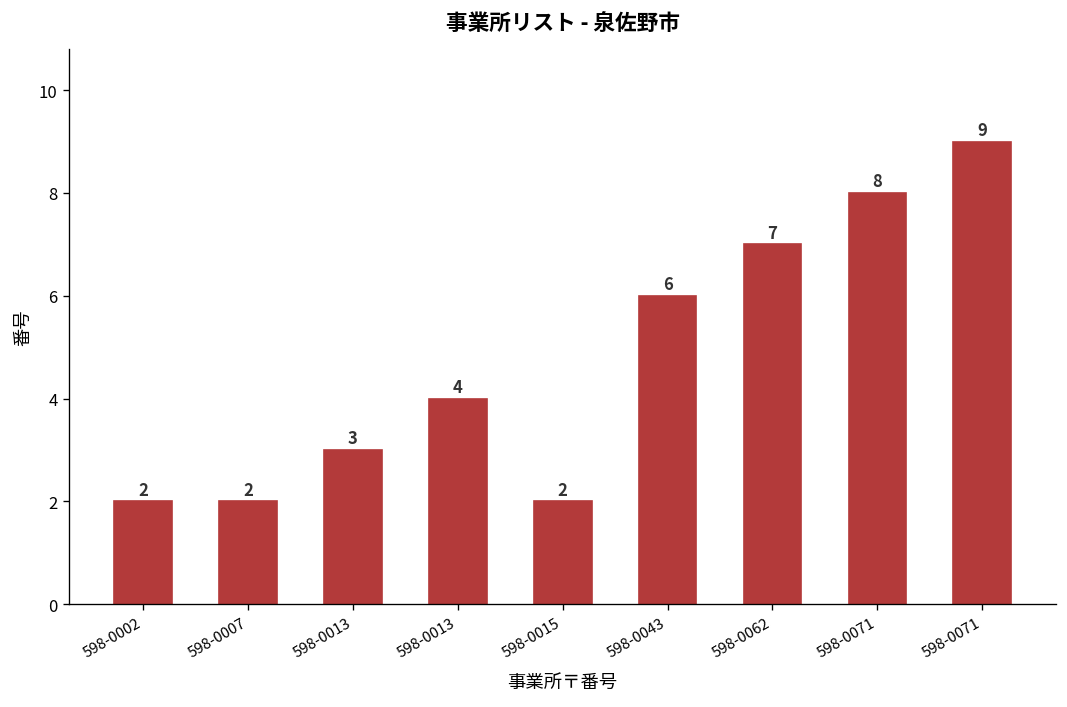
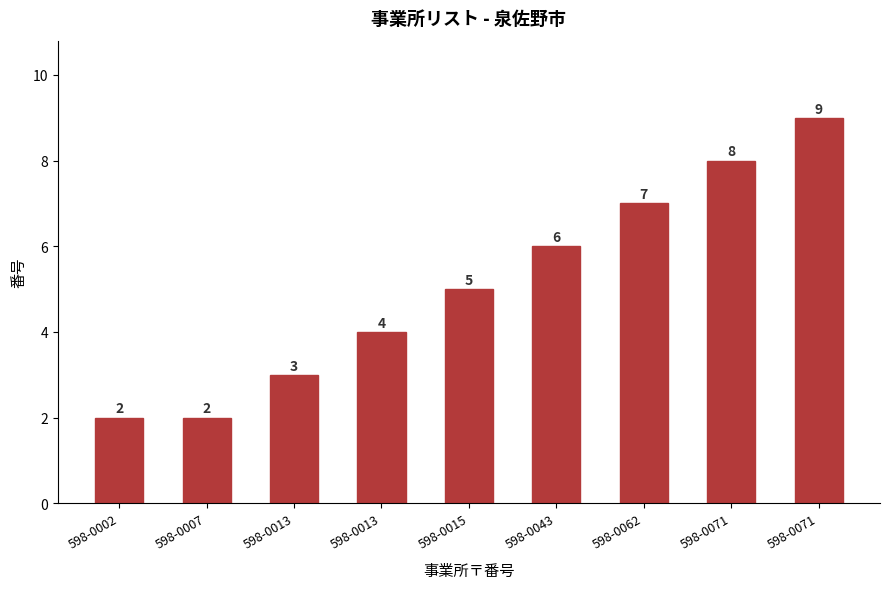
  {
    "598-0002": 2,
    "598-0007": 2,
-   "598-0015": 2,
+   "598-0015": 5,
    "598-0043": 6,
    "598-0062": 7
  }
